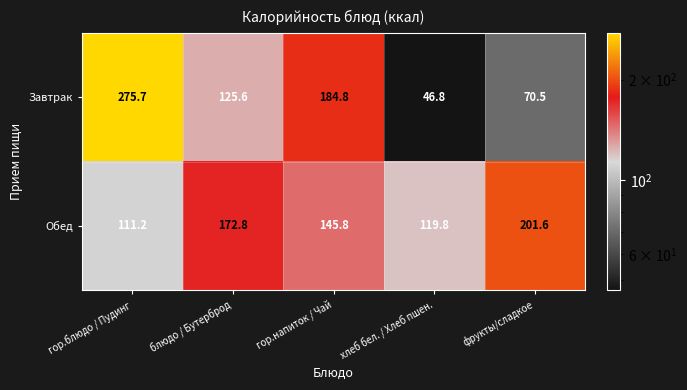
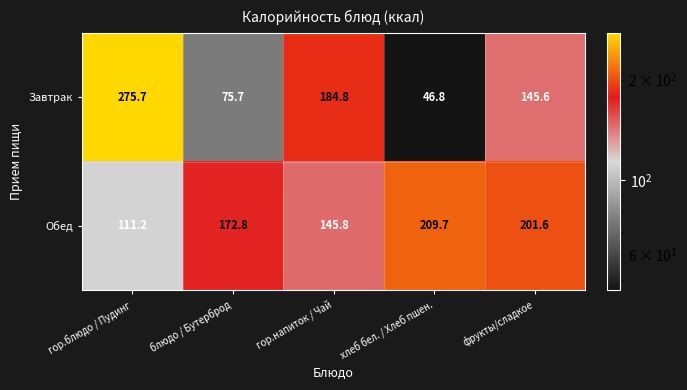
  {
    "Завтрак": {
      "гор.блюдо / Пудинг": 275.7,
-     "блюдо / Бутерброд": 125.6,
+     "блюдо / Бутерброд": 75.7,
      "гор.напиток / Чай": 184.8,
      "хлеб бел. / Хлеб пшен.": 46.8,
-     "фрукты/сладкое": 70.5
+     "фрукты/сладкое": 145.6
    },
    "Обед": {
      "блюдо / Бутерброд": 172.8,
      "гор.напиток / Чай": 145.8,
-     "хлеб бел. / Хлеб пшен.": 119.8,
+     "хлеб бел. / Хлеб пшен.": 209.7,
      "фрукты/сладкое": 201.6
    }
  }
